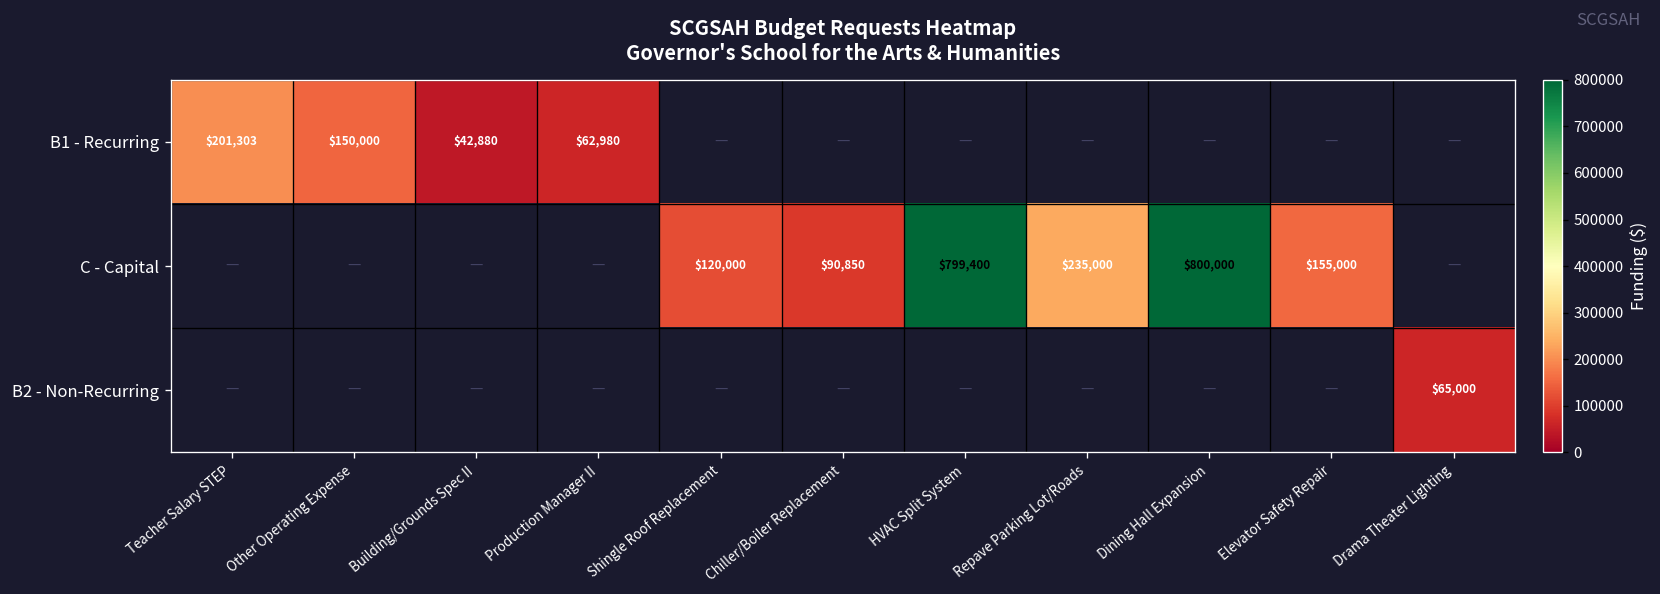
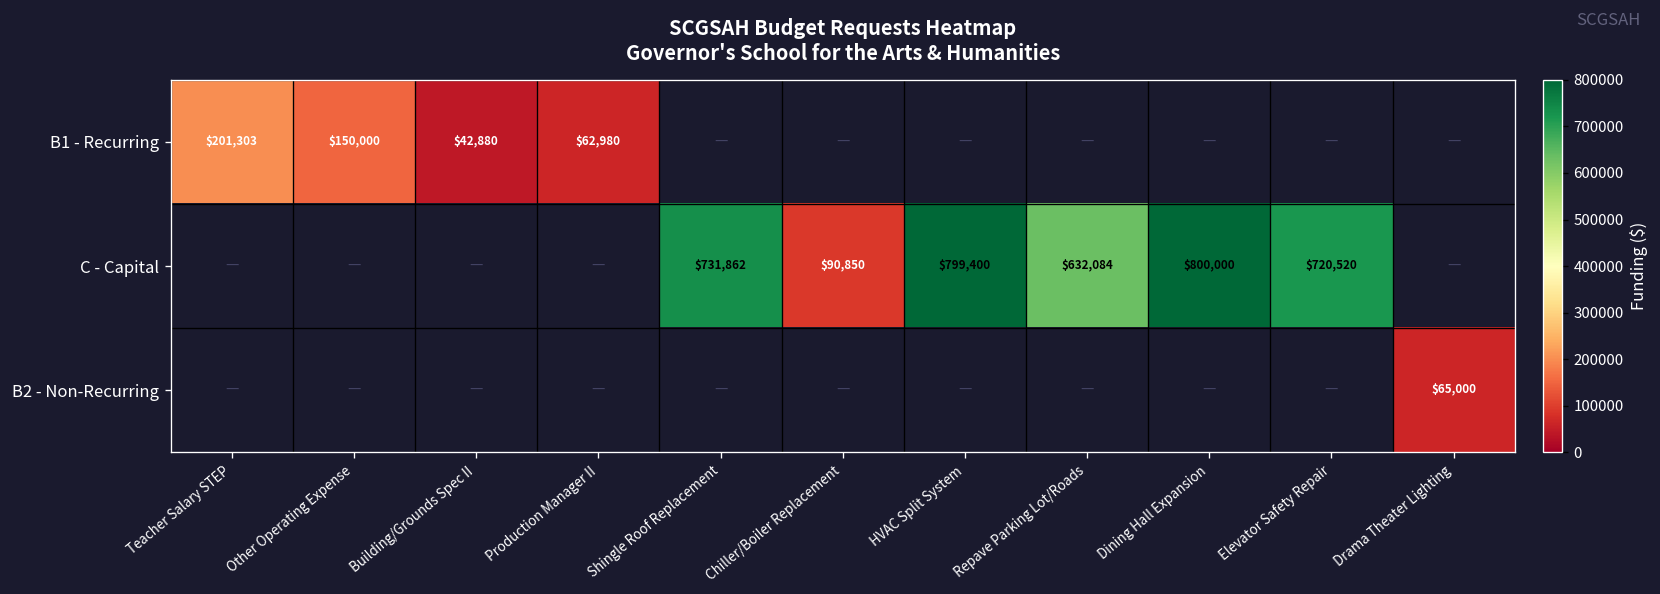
  {
    "B1 - Recurring": {
      "Teacher Salary STEP": "$201,303",
      "Other Operating Expense": "$150,000",
      "Building/Grounds Spec II": "$42,880",
      "Production Manager II": "$62,980"
    },
    "C - Capital": {
-     "Shingle Roof Replacement": "$120,000",
+     "Shingle Roof Replacement": "$731,862",
      "Chiller/Boiler Replacement": "$90,850",
      "HVAC Split System": "$799,400",
-     "Repave Parking Lot/Roads": "$235,000",
+     "Repave Parking Lot/Roads": "$632,084",
      "Dining Hall Expansion": "$800,000",
-     "Elevator Safety Repair": "$155,000"
+     "Elevator Safety Repair": "$720,520"
    },
    "B2 - Non-Recurring": {
      "Drama Theater Lighting": "$65,000"
    }
  }
